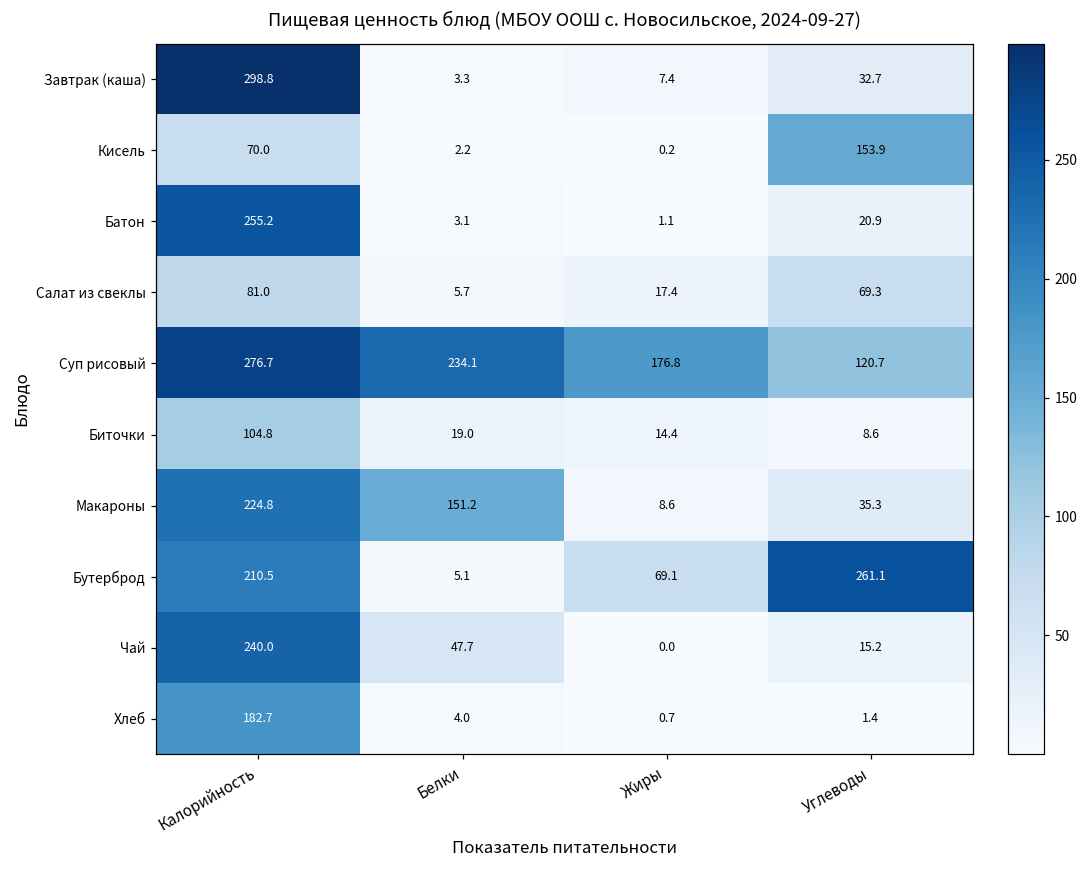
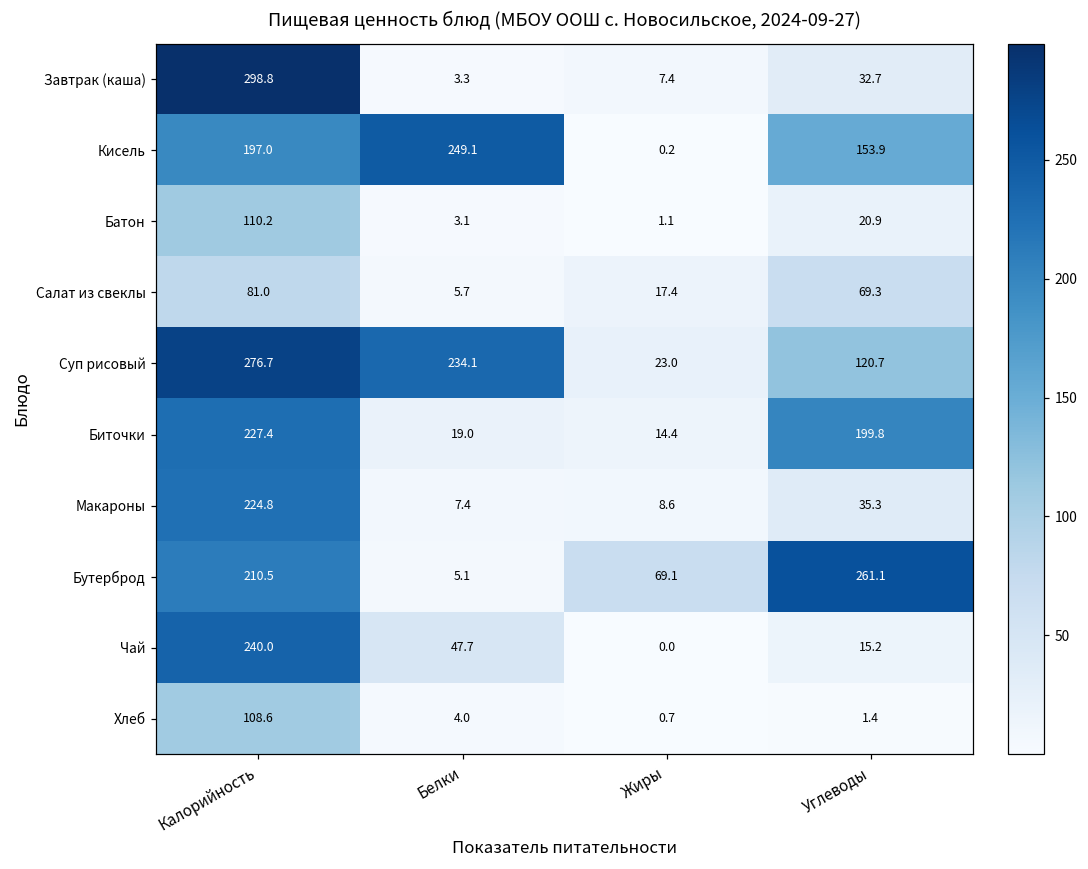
  {
    "Завтрак (каша)": {
      "Калорийность": 298.8,
      "Белки": 3.3,
      "Жиры": 7.4,
      "Углеводы": 32.7
    },
    "Кисель": {
-     "Калорийность": 70.0,
-     "Белки": 2.2,
+     "Калорийность": 197.0,
+     "Белки": 249.1,
      "Жиры": 0.2,
      "Углеводы": 153.9
    },
    "Батон": {
-     "Калорийность": 255.2,
+     "Калорийность": 110.2,
      "Белки": 3.1,
      "Жиры": 1.1,
      "Углеводы": 20.9
    },
    "Салат из свеклы": {
      "Калорийность": 81.0,
      "Белки": 5.7,
      "Жиры": 17.4,
      "Углеводы": 69.3
    },
    "Суп рисовый": {
      "Калорийность": 276.7,
      "Белки": 234.1,
-     "Жиры": 176.8,
+     "Жиры": 23.0,
      "Углеводы": 120.7
    },
    "Биточки": {
-     "Калорийность": 104.8,
+     "Калорийность": 227.4,
      "Белки": 19.0,
      "Жиры": 14.4,
-     "Углеводы": 8.6
+     "Углеводы": 199.8
    },
    "Макароны": {
      "Калорийность": 224.8,
-     "Белки": 151.2,
+     "Белки": 7.4,
      "Жиры": 8.6,
      "Углеводы": 35.3
    },
    "Бутерброд": {
      "Калорийность": 210.5,
      "Белки": 5.1,
      "Жиры": 69.1,
      "Углеводы": 261.1
    },
    "Чай": {
      "Калорийность": 240.0,
      "Белки": 47.7,
      "Жиры": 0.0,
      "Углеводы": 15.2
    },
    "Хлеб": {
-     "Калорийность": 182.7,
+     "Калорийность": 108.6,
      "Белки": 4.0,
      "Жиры": 0.7,
      "Углеводы": 1.4
    }
  }
